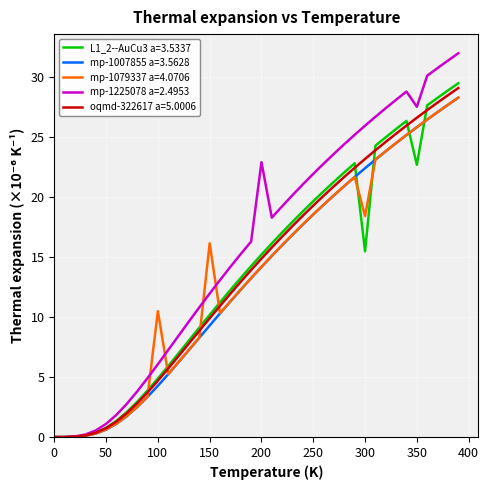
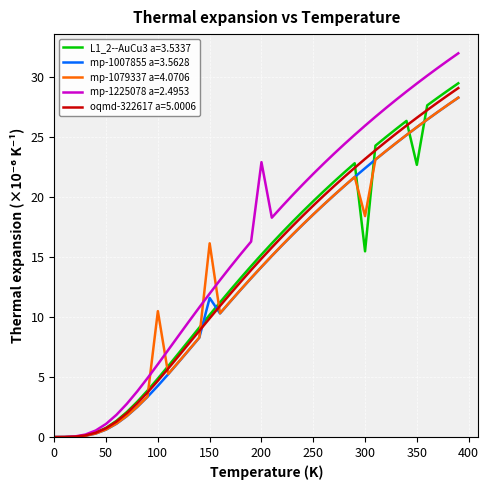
  {
    "L1_2--AuCu3 a=3.5337": {
      "150": 10.2,
      "200": 15.2,
      "250": 19.7,
      "300": 15.5,
      "350": 22.7
    },
    "mp-1007855 a=3.5628": {
      "100": 4.3,
-     "150": 9.3,
+     "150": 11.6,
      "300": 22.4
    },
    "mp-1079337 a=4.0706": {
      "100": 10.5,
      "150": 16.1,
      "300": 18.4
    },
    "mp-1225078 a=2.4953": {
      "50": 1.1,
      "100": 6.1,
      "150": 12.0,
      "200": 22.9,
      "250": 21.9,
      "300": 25.9,
-     "350": 27.5
+     "350": 29.5
    },
    "oqmd-322617 a=5.0006": {
      "150": 9.9,
      "200": 14.9,
      "250": 19.3,
      "300": 23.2,
      "350": 26.6
    }
  }
